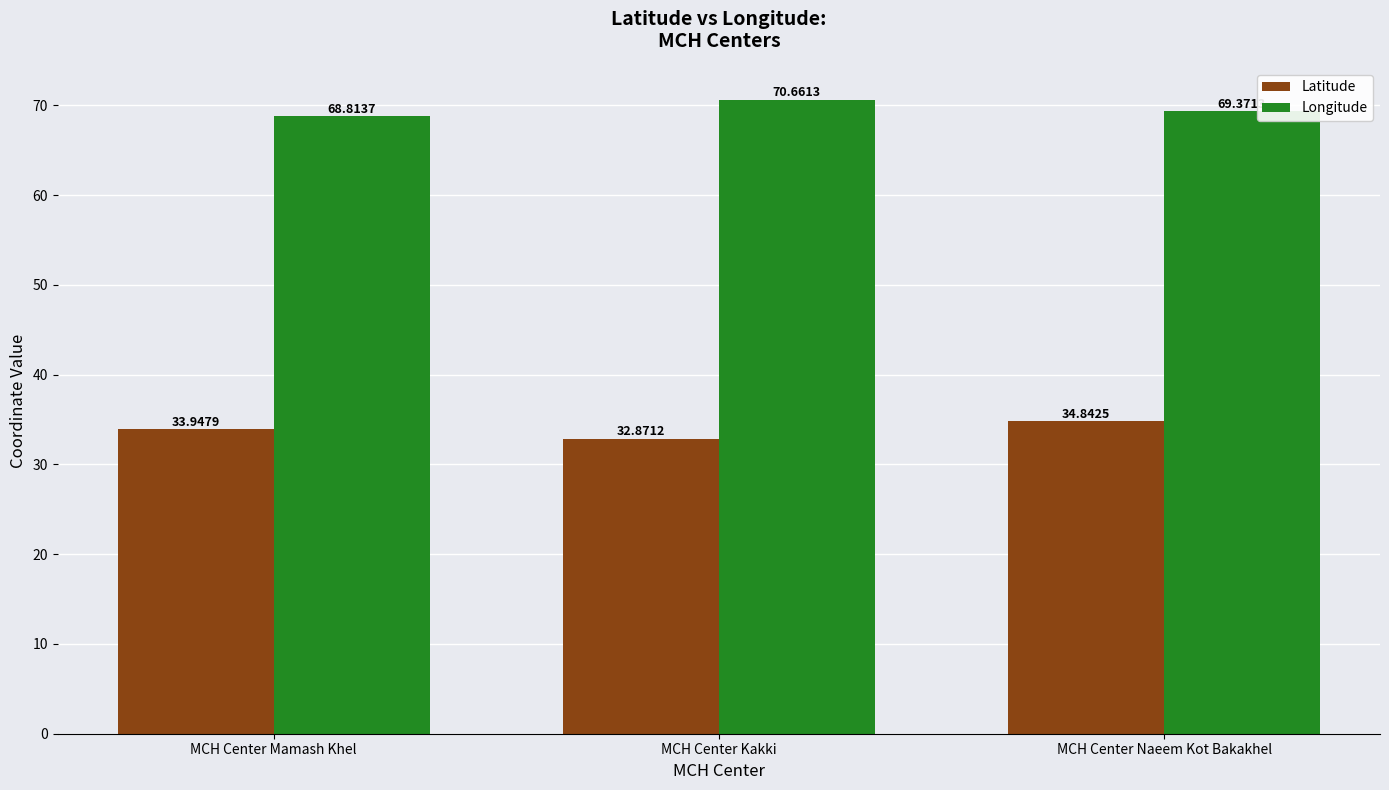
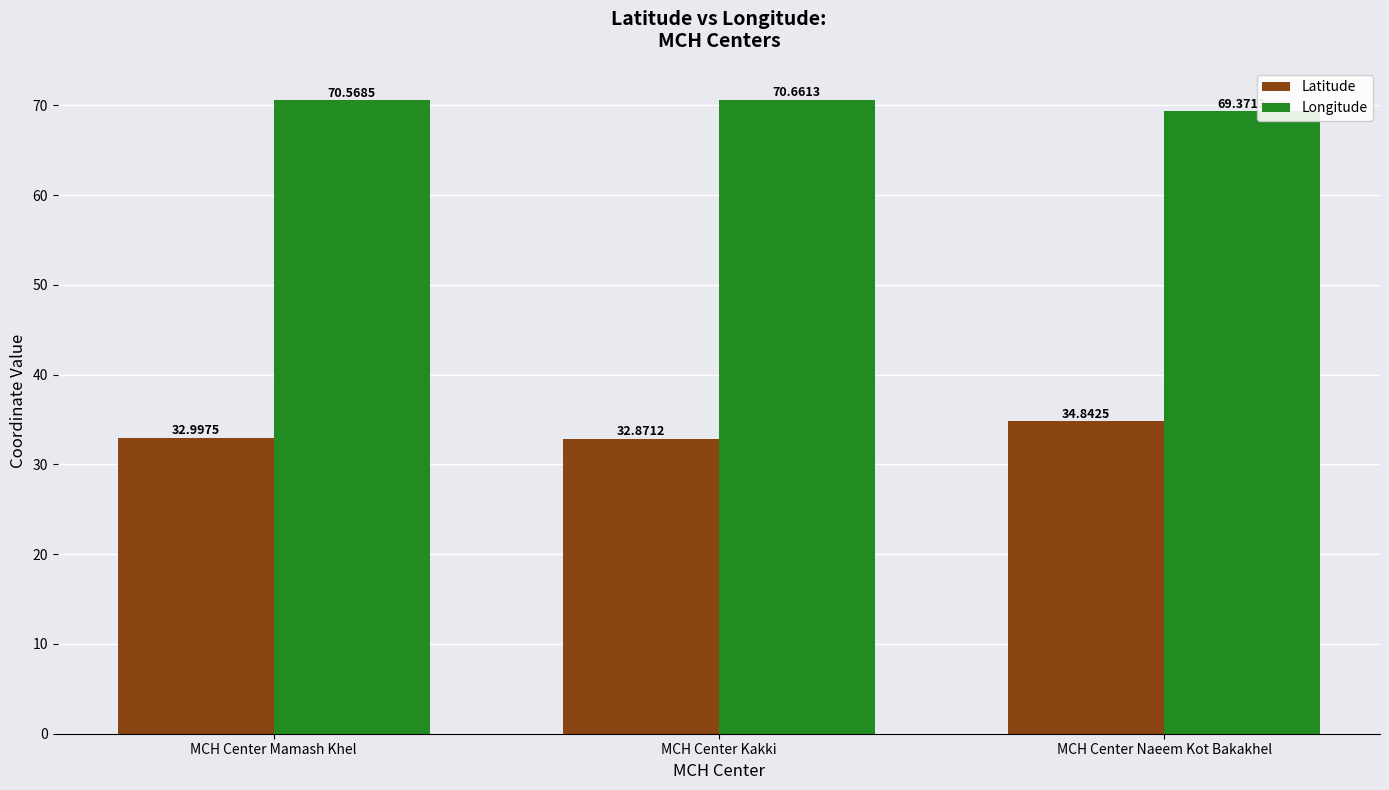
  {
    "Latitude": {
-     "MCH Center Mamash Khel": 33.9479,
+     "MCH Center Mamash Khel": 32.9975,
      "MCH Center Kakki": 32.8712,
      "MCH Center Naeem Kot Bakakhel": 34.8425
    },
    "Longitude": {
-     "MCH Center Mamash Khel": 68.8137,
+     "MCH Center Mamash Khel": 70.5685,
      "MCH Center Kakki": 70.6613
    }
  }
